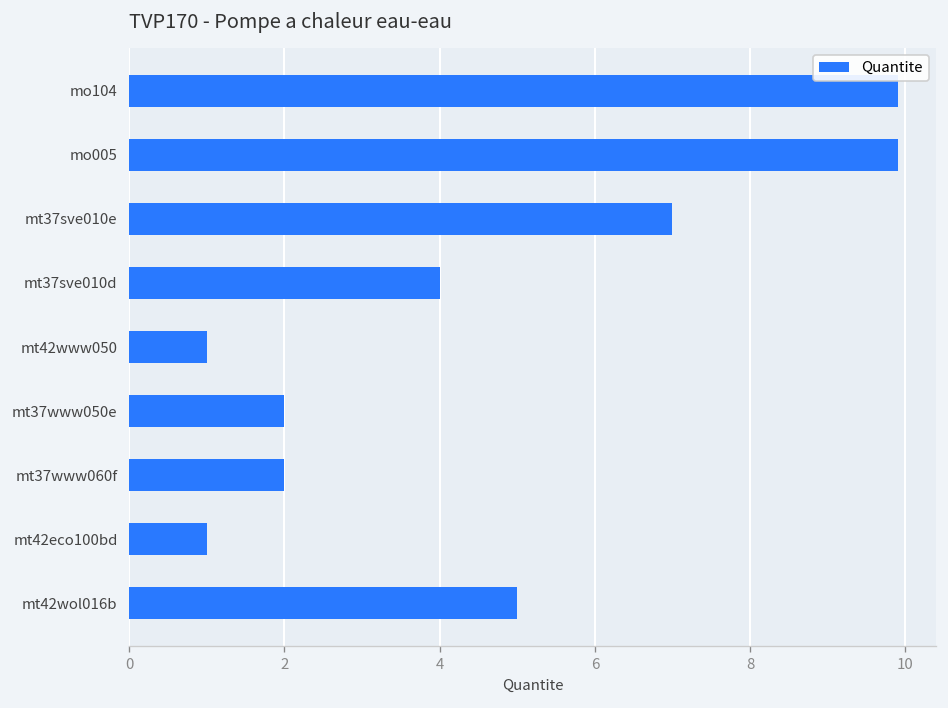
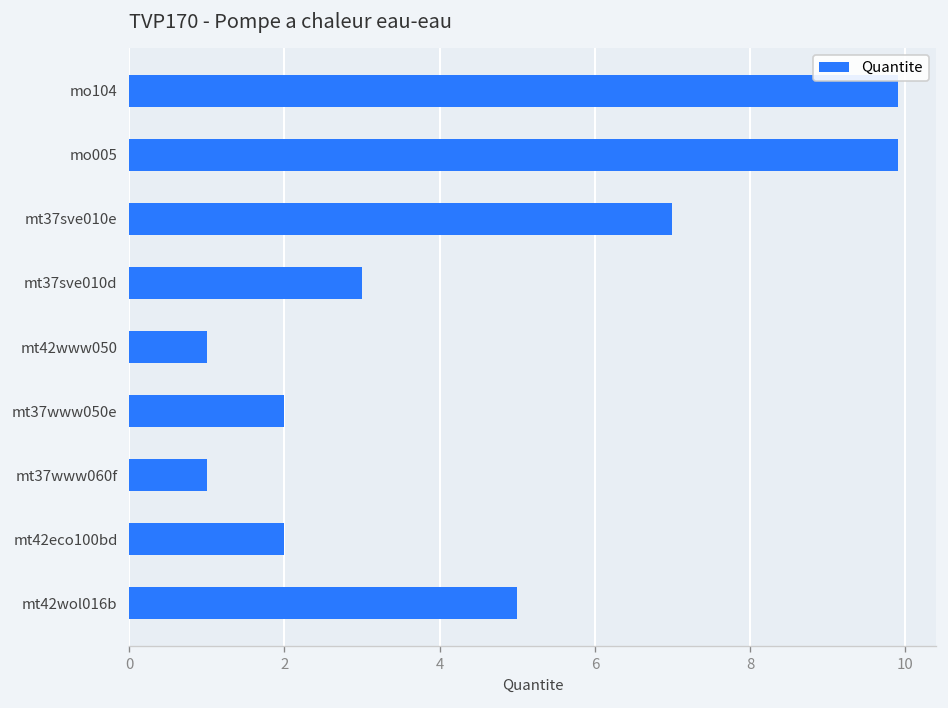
  {
    "mo104": 9.9,
    "mo005": 9.9,
    "mt37sve010e": 7,
-   "mt37sve010d": 4,
+   "mt37sve010d": 3,
    "mt42www050": 1,
    "mt37www050e": 2,
-   "mt37www060f": 2,
-   "mt42eco100bd": 1,
+   "mt37www060f": 1,
+   "mt42eco100bd": 2,
    "mt42wol016b": 5
  }
